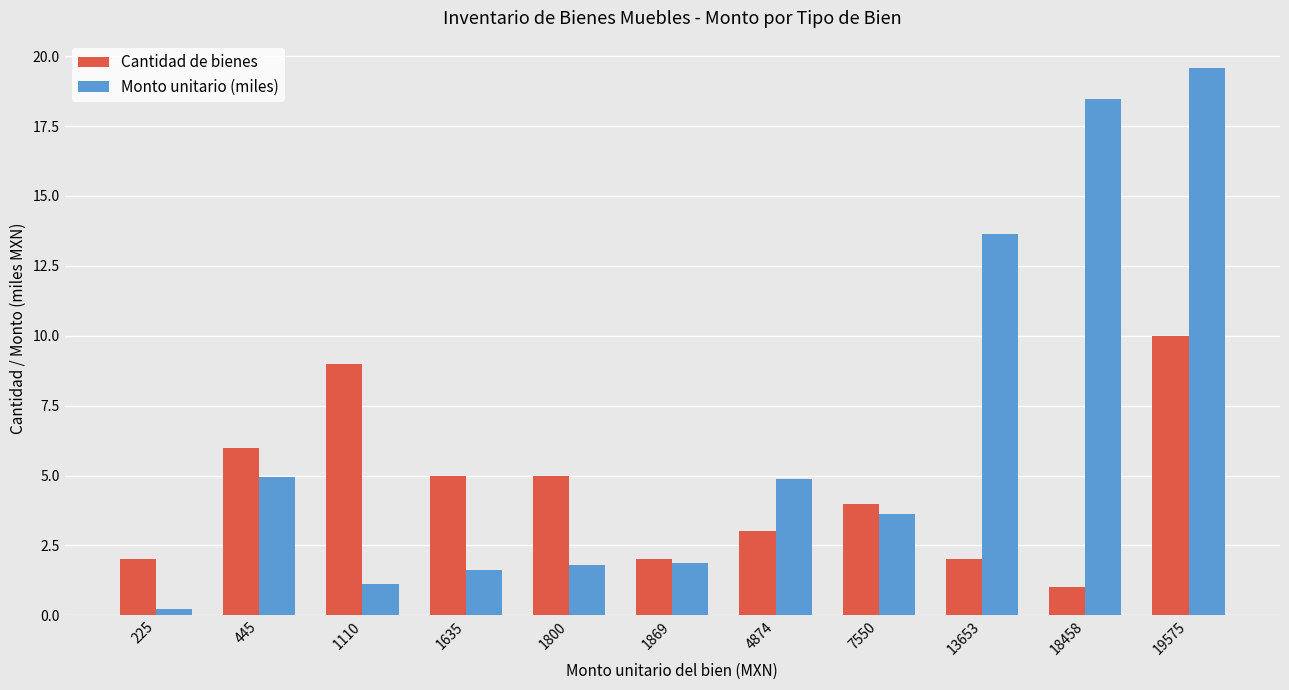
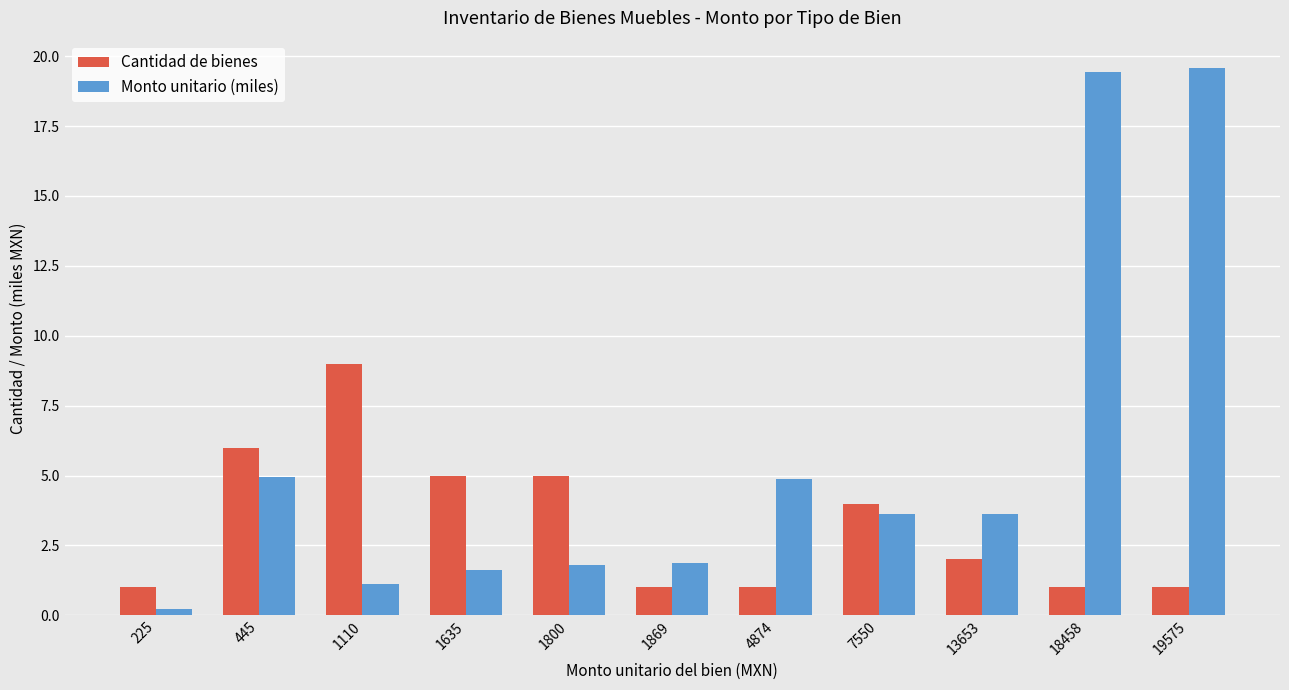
  {
    "Cantidad de bienes": {
-     "225": 2,
+     "225": 1,
      "445": 6,
      "1110": 9,
      "1635": 5,
      "1800": 5,
-     "1869": 2,
-     "4874": 3,
+     "1869": 1,
+     "4874": 1,
      "7550": 4,
      "13653": 2,
      "18458": 1,
-     "19575": 10
+     "19575": 1
    },
    "Monto unitario (miles)": {
      "225": 0.2,
      "445": 4.9,
      "1110": 1.1,
      "1635": 1.6,
      "1800": 1.8,
      "1869": 1.9,
      "4874": 4.9,
      "7550": 3.6,
-     "13653": 13.7,
-     "18458": 18.5,
+     "13653": 3.6,
+     "18458": 19.4,
      "19575": 19.6
    }
  }
